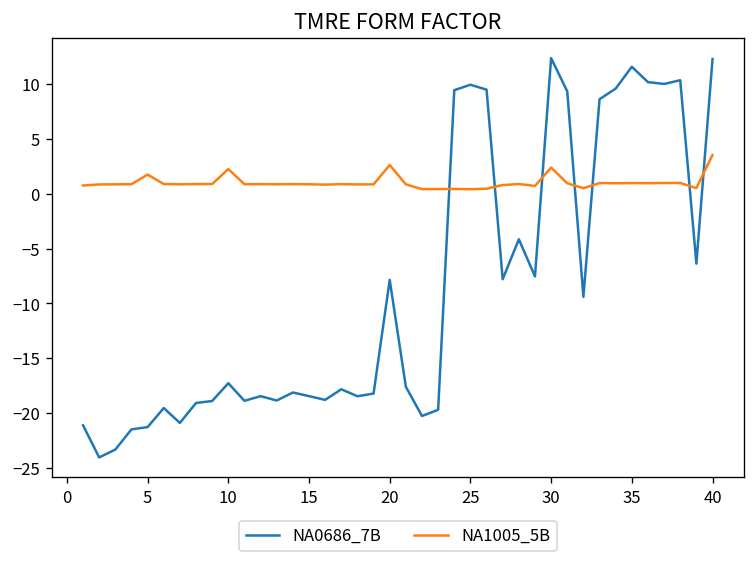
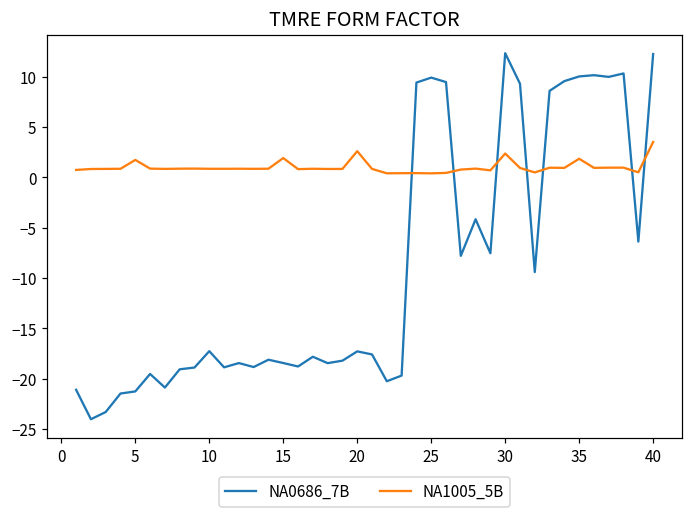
  {
    "NA0686_7B": {
      "5": -21,
      "10": -17,
      "15": -18,
-     "20": -8,
+     "20": -17,
      "25": 10,
      "30": 12,
-     "35": 12,
+     "35": 10,
      "40": 12
    },
    "NA1005_5B": {
      "5": 2,
-     "10": 2,
-     "15": 1,
+     "10": 1,
+     "15": 2,
      "20": 3,
      "25": 0,
      "30": 2,
-     "35": 1,
+     "35": 2,
      "40": 4
    }
  }
